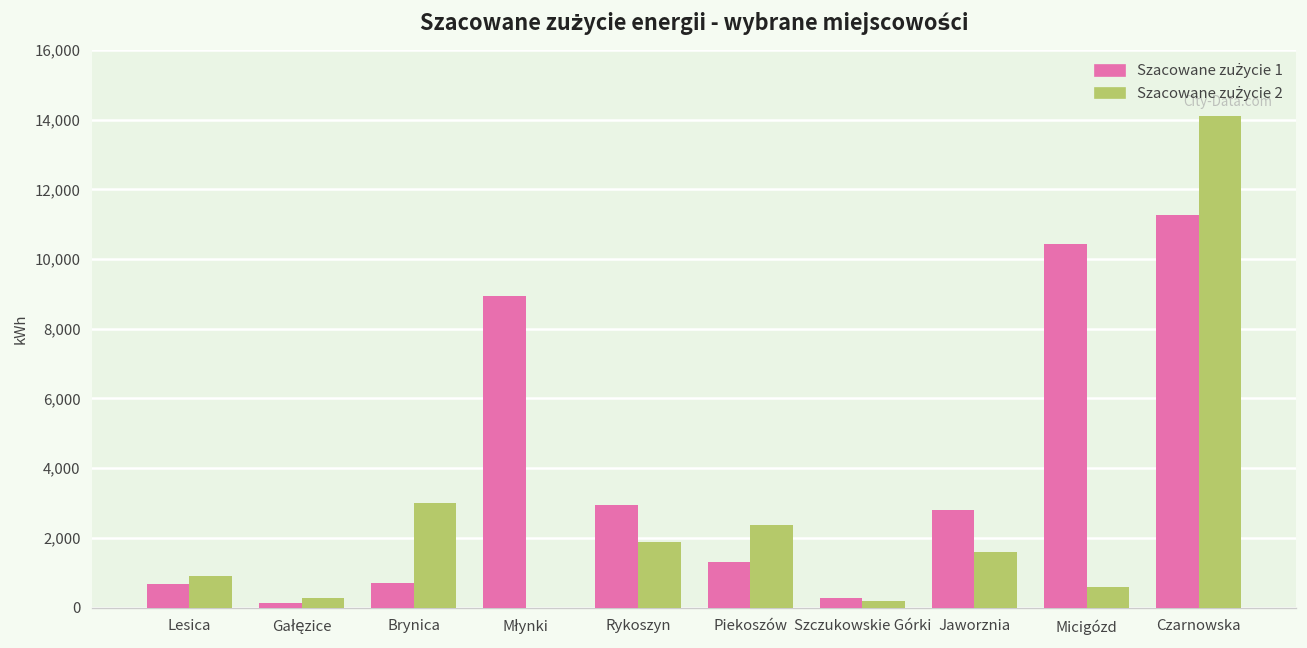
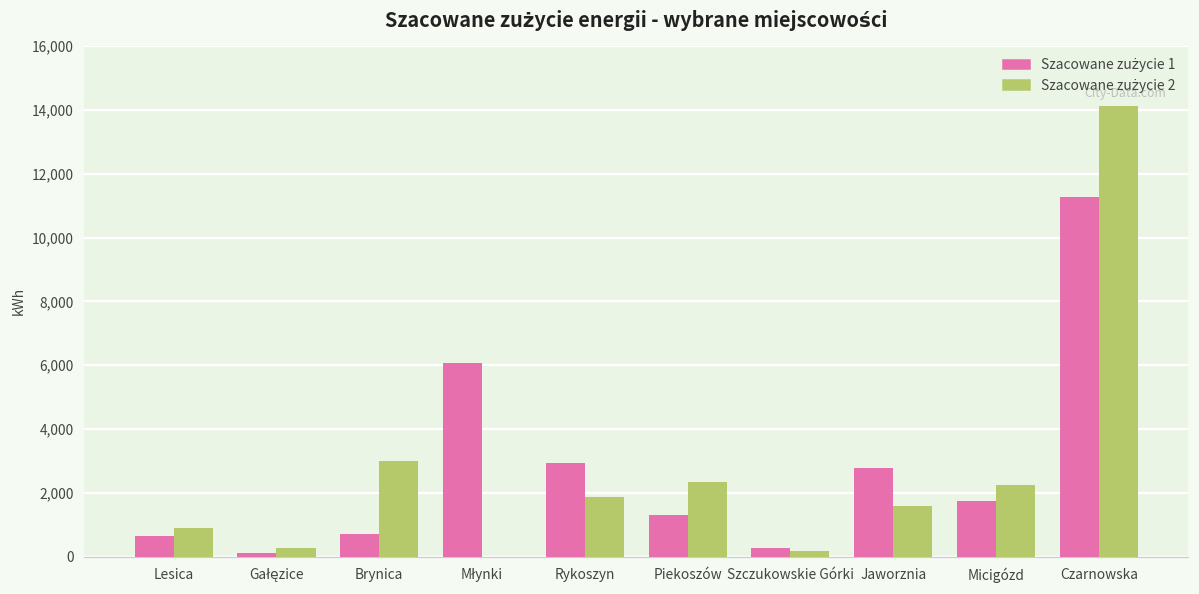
  {
    "Szacowane zużycie 1": {
      "Lesica": "700",
      "Gałęzice": "100",
      "Brynica": "700",
-     "Młynki": "9,000",
+     "Młynki": "6,100",
      "Rykoszyn": "2,900",
      "Piekoszów": "1,300",
      "Szczukowskie Górki": "300",
      "Jaworznia": "2,800",
-     "Micigózd": "10,400",
+     "Micigózd": "1,800",
      "Czarnowska": "11,300"
    },
    "Szacowane zużycie 2": {
      "Lesica": "900",
      "Gałęzice": "300",
      "Brynica": "3,000",
      "Młynki": "0",
      "Rykoszyn": "1,900",
      "Piekoszów": "2,400",
      "Szczukowskie Górki": "200",
      "Jaworznia": "1,600",
-     "Micigózd": "600",
+     "Micigózd": "2,300",
      "Czarnowska": "14,100"
    }
  }
